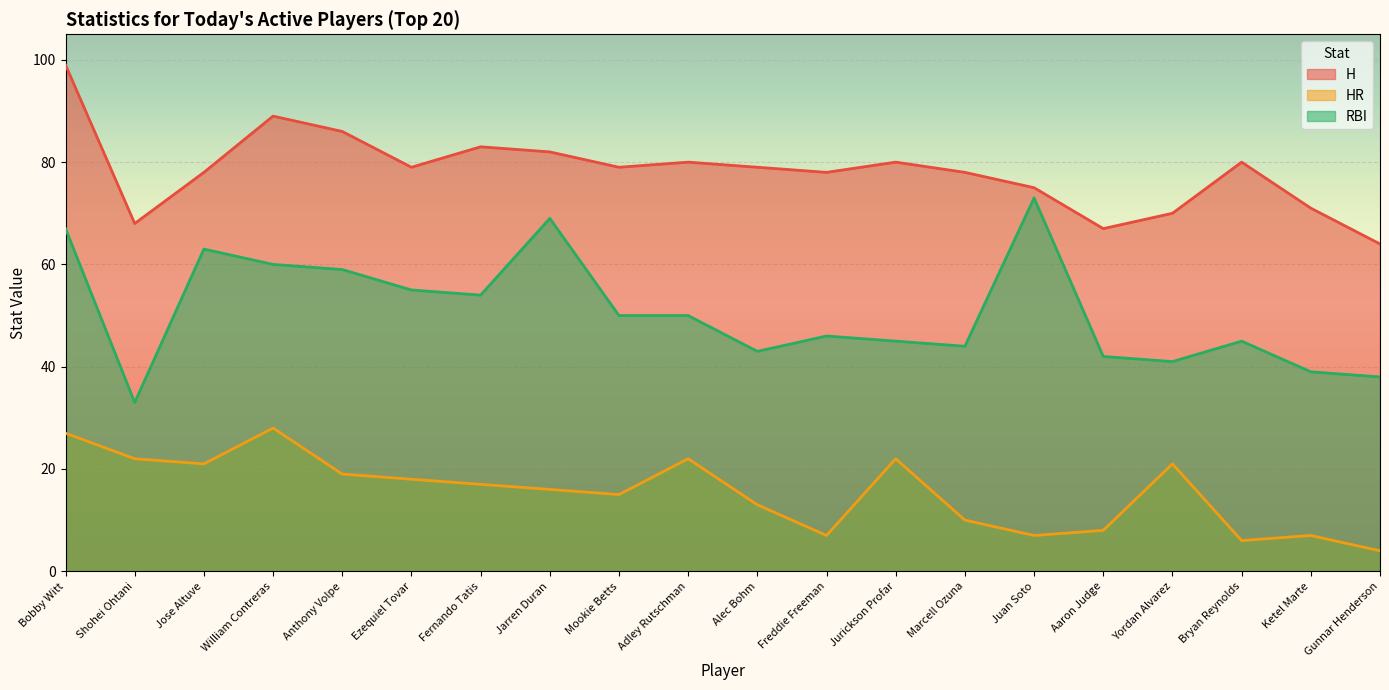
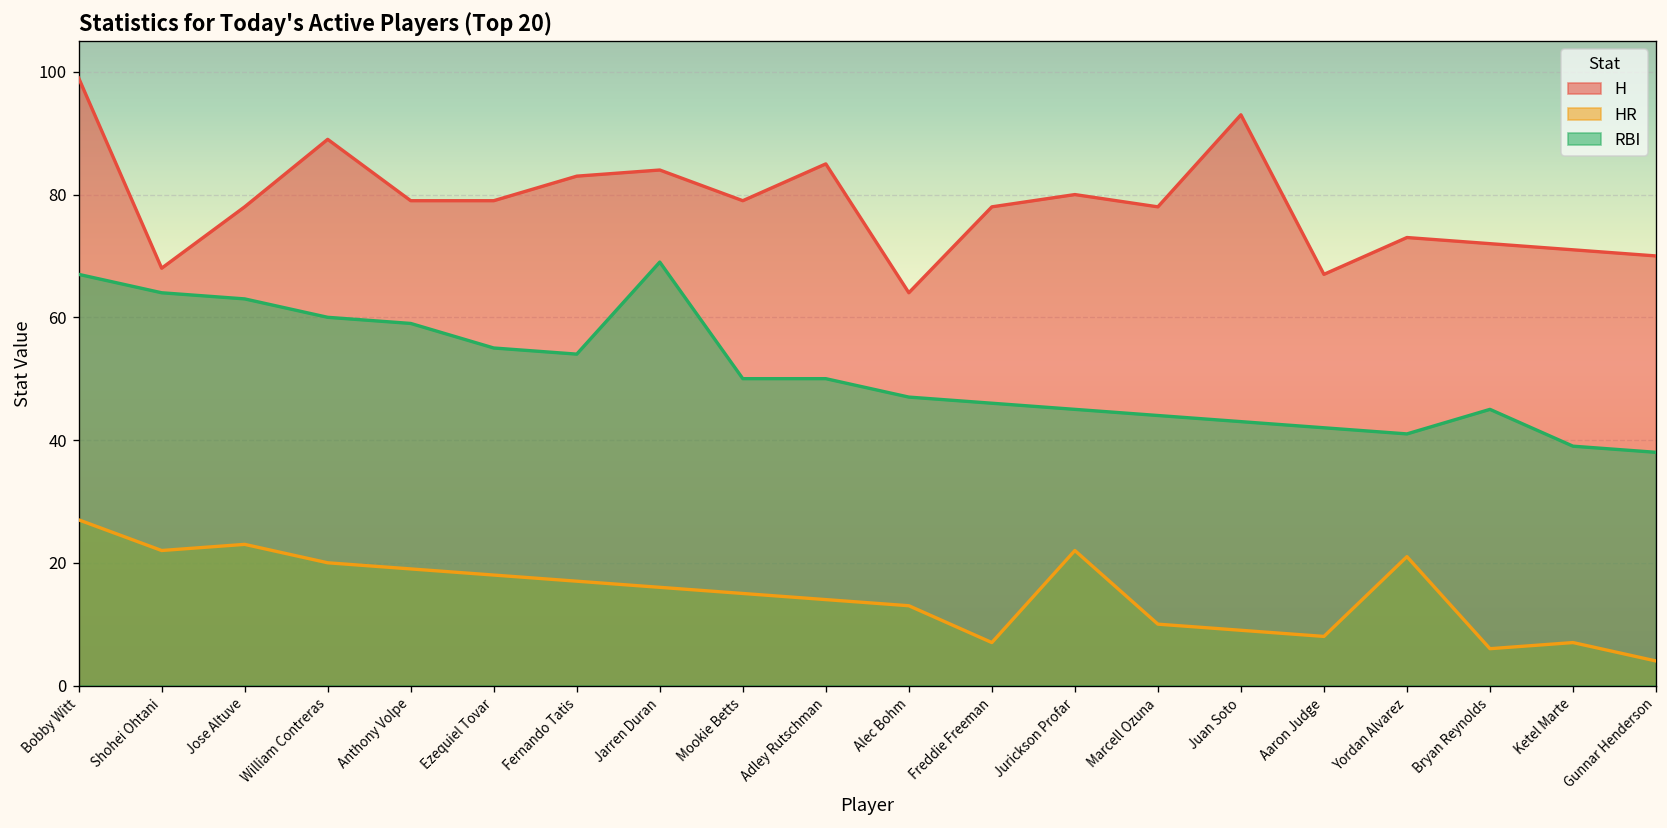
  {
    "H": {
      "Bobby Witt": 99,
      "Shohei Ohtani": 68,
      "Jose Altuve": 78,
      "William Contreras": 89,
-     "Anthony Volpe": 86,
+     "Anthony Volpe": 79,
      "Ezequiel Tovar": 79,
      "Fernando Tatis": 83,
-     "Jarren Duran": 82,
+     "Jarren Duran": 84,
      "Mookie Betts": 79,
-     "Adley Rutschman": 80,
-     "Alec Bohm": 79,
+     "Adley Rutschman": 85,
+     "Alec Bohm": 64,
      "Freddie Freeman": 78,
      "Jurickson Profar": 80,
      "Marcell Ozuna": 78,
-     "Juan Soto": 75,
+     "Juan Soto": 93,
      "Aaron Judge": 67,
-     "Yordan Alvarez": 70,
-     "Bryan Reynolds": 80,
+     "Yordan Alvarez": 73,
+     "Bryan Reynolds": 72,
      "Ketel Marte": 71,
-     "Gunnar Henderson": 64
+     "Gunnar Henderson": 70
    },
    "HR": {
      "Bobby Witt": 27,
      "Shohei Ohtani": 22,
-     "Jose Altuve": 21,
-     "William Contreras": 28,
+     "Jose Altuve": 23,
+     "William Contreras": 20,
      "Anthony Volpe": 19,
      "Ezequiel Tovar": 18,
      "Fernando Tatis": 17,
      "Jarren Duran": 16,
      "Mookie Betts": 15,
-     "Adley Rutschman": 22,
+     "Adley Rutschman": 14,
      "Alec Bohm": 13,
      "Freddie Freeman": 7,
      "Jurickson Profar": 22,
      "Marcell Ozuna": 10,
-     "Juan Soto": 7,
+     "Juan Soto": 9,
      "Aaron Judge": 8,
      "Yordan Alvarez": 21,
      "Bryan Reynolds": 6,
      "Ketel Marte": 7,
      "Gunnar Henderson": 4
    },
    "RBI": {
      "Bobby Witt": 67,
-     "Shohei Ohtani": 33,
+     "Shohei Ohtani": 64,
      "Jose Altuve": 63,
      "William Contreras": 60,
      "Anthony Volpe": 59,
      "Ezequiel Tovar": 55,
      "Fernando Tatis": 54,
      "Jarren Duran": 69,
      "Mookie Betts": 50,
      "Adley Rutschman": 50,
-     "Alec Bohm": 43,
+     "Alec Bohm": 47,
      "Freddie Freeman": 46,
      "Jurickson Profar": 45,
      "Marcell Ozuna": 44,
-     "Juan Soto": 73,
+     "Juan Soto": 43,
      "Aaron Judge": 42,
      "Yordan Alvarez": 41,
      "Bryan Reynolds": 45,
      "Ketel Marte": 39,
      "Gunnar Henderson": 38
    }
  }
